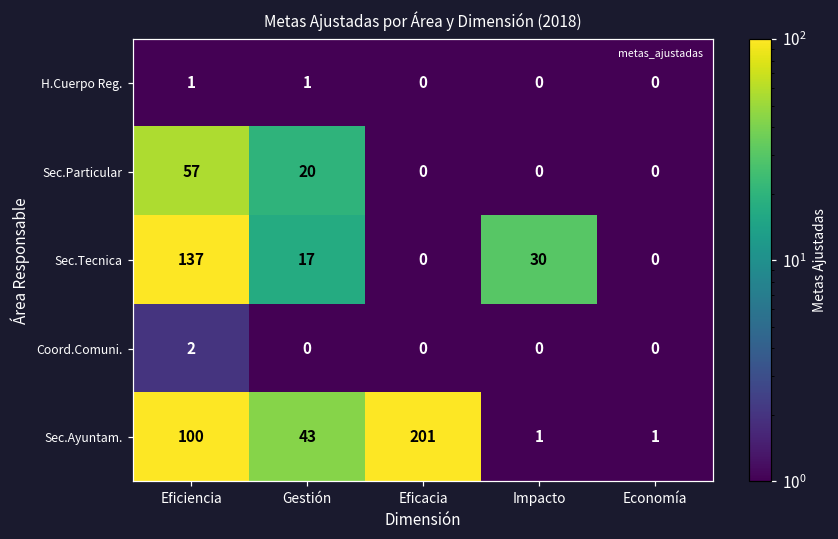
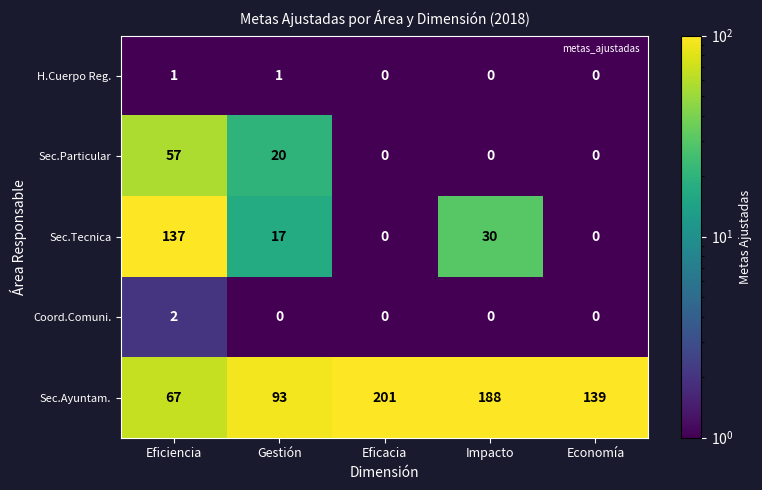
  {
    "H.Cuerpo Reg.": {
      "Eficiencia": 1,
      "Gestión": 1,
      "Eficacia": 0,
      "Impacto": 0,
      "Economía": 0
    },
    "Sec.Particular": {
      "Eficiencia": 57,
      "Gestión": 20,
      "Eficacia": 0,
      "Impacto": 0,
      "Economía": 0
    },
    "Sec.Tecnica": {
      "Eficiencia": 137,
      "Gestión": 17,
      "Eficacia": 0,
      "Impacto": 30,
      "Economía": 0
    },
    "Coord.Comuni.": {
      "Eficiencia": 2,
      "Gestión": 0,
      "Eficacia": 0,
      "Impacto": 0,
      "Economía": 0
    },
    "Sec.Ayuntam.": {
-     "Eficiencia": 100,
-     "Gestión": 43,
+     "Eficiencia": 67,
+     "Gestión": 93,
      "Eficacia": 201,
-     "Impacto": 1,
-     "Economía": 1
+     "Impacto": 188,
+     "Economía": 139
    }
  }
